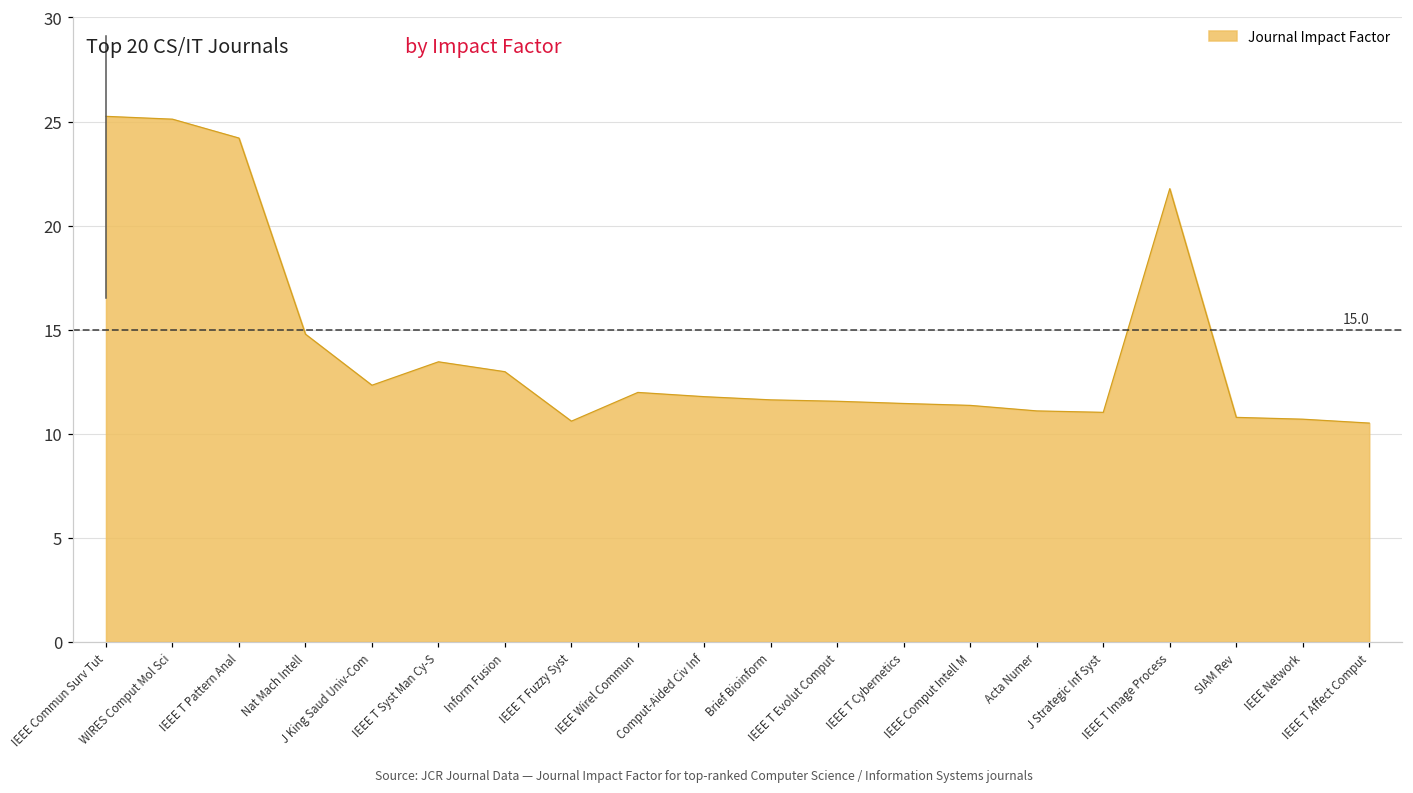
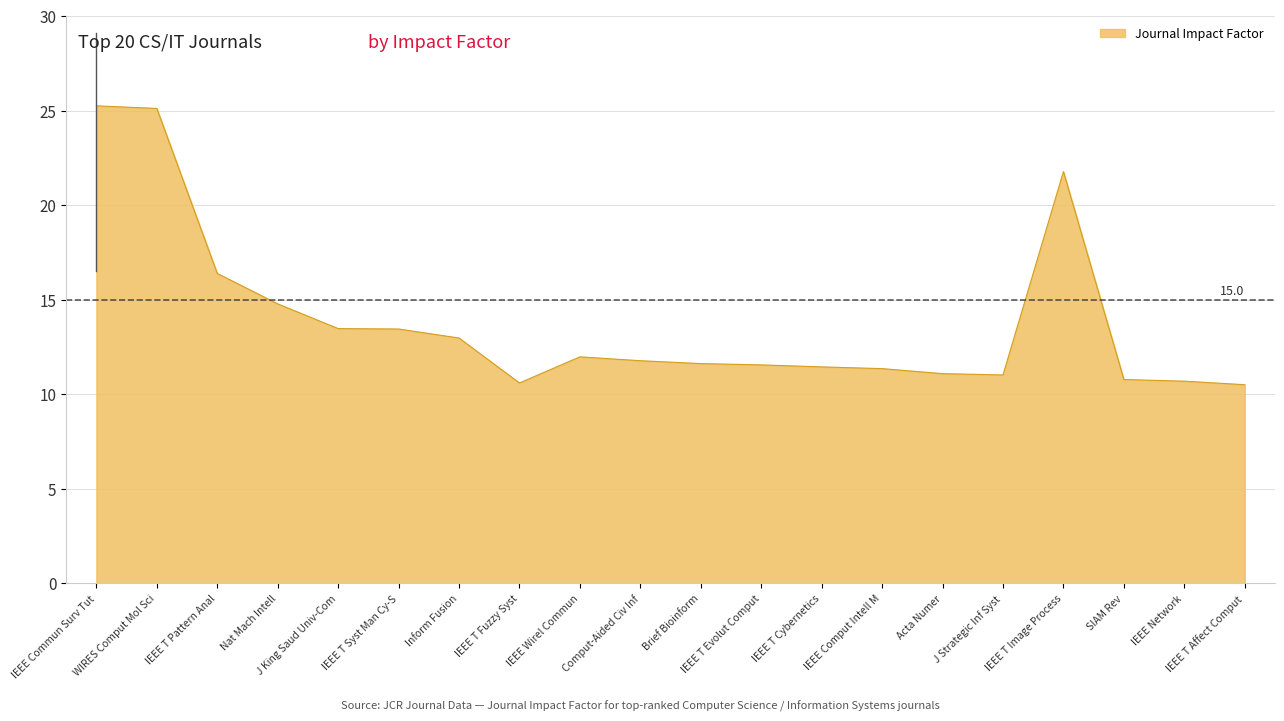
  {
    "IEEE Commun Surv Tut": 25.2,
    "WIRES Comput Mol Sci": 25.1,
-   "IEEE T Pattern Anal": 24.2,
+   "IEEE T Pattern Anal": 16.4,
    "Nat Mach Intell": 14.8,
-   "J King Saud Univ-Com": 12.3,
+   "J King Saud Univ-Com": 13.5,
    "IEEE T Syst Man Cy-S": 13.5,
    "Inform Fusion": 13.0,
    "IEEE T Fuzzy Syst": 10.6,
    "IEEE Wirel Commun": 12.0,
    "Comput-Aided Civ Inf": 11.8,
    "Brief Bioinform": 11.6,
    "IEEE T Evolut Comput": 11.6,
    "IEEE T Cybernetics": 11.4,
    "IEEE Comput Intell M": 11.4,
    "Acta Numer": 11.1,
    "J Strategic Inf Syst": 11.0,
    "IEEE T Image Process": 21.8,
    "SIAM Rev": 10.8,
    "IEEE Network": 10.7,
    "IEEE T Affect Comput": 10.5
  }
